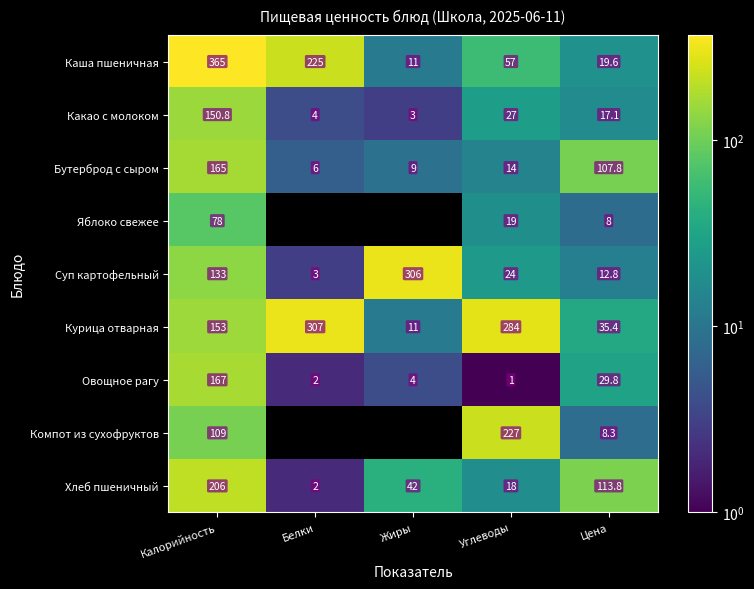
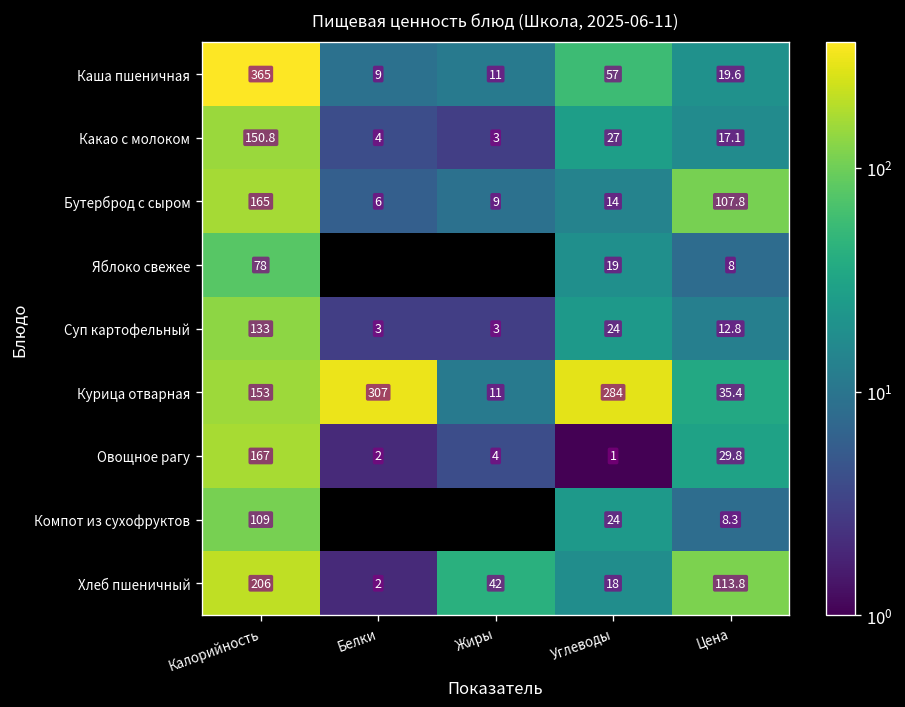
  {
    "Каша пшеничная": {
-     "Белки": 225
+     "Белки": 9
    },
    "Суп картофельный": {
-     "Жиры": 306
+     "Жиры": 3
    },
    "Компот из сухофруктов": {
-     "Углеводы": 227
+     "Углеводы": 24
    }
  }
